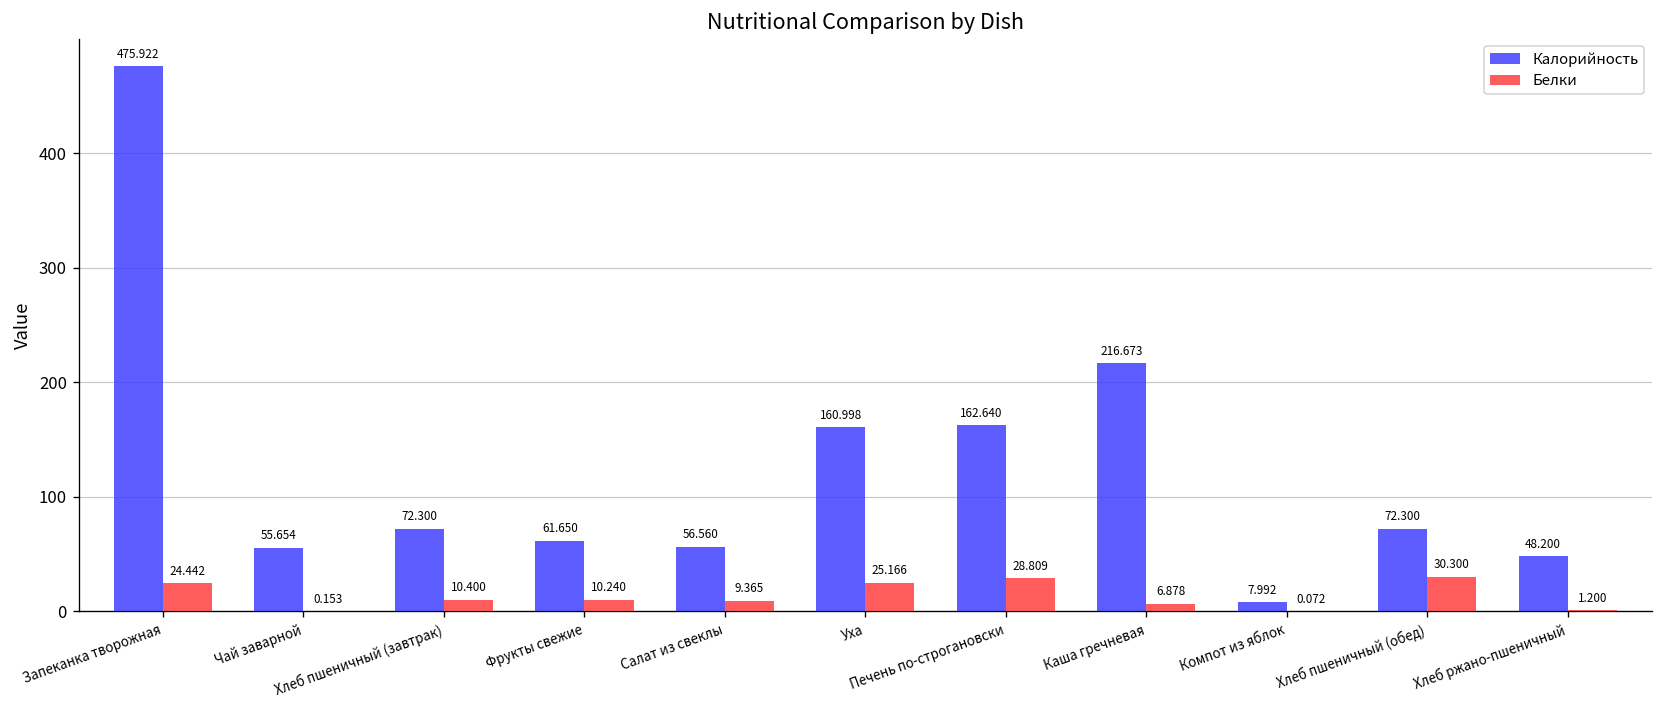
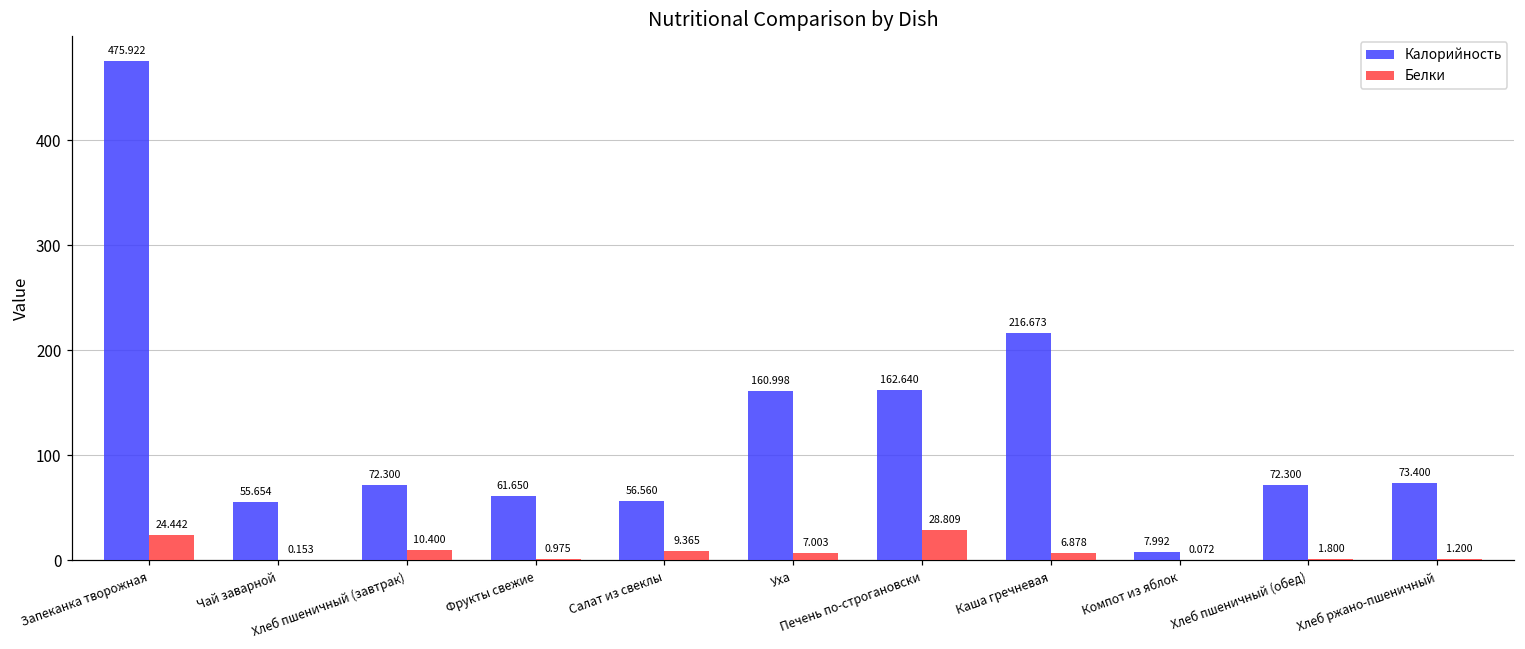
  {
    "Калорийность": {
      "Запеканка творожная": 475.922,
      "Чай заварной": 55.654,
      "Хлеб пшеничный (завтрак)": 72.300,
      "Фрукты свежие": 61.650,
      "Салат из свеклы": 56.560,
      "Уха": 160.998,
      "Печень по-строгановски": 162.640,
      "Каша гречневая": 216.673,
      "Компот из яблок": 7.992,
      "Хлеб пшеничный (обед)": 72.300,
-     "Хлеб ржано-пшеничный": 48.200
+     "Хлеб ржано-пшеничный": 73.400
    },
    "Белки": {
      "Запеканка творожная": 24.442,
      "Чай заварной": 0.153,
      "Хлеб пшеничный (завтрак)": 10.400,
-     "Фрукты свежие": 10.240,
+     "Фрукты свежие": 0.975,
      "Салат из свеклы": 9.365,
-     "Уха": 25.166,
+     "Уха": 7.003,
      "Печень по-строгановски": 28.809,
      "Каша гречневая": 6.878,
      "Компот из яблок": 0.072,
-     "Хлеб пшеничный (обед)": 30.300,
+     "Хлеб пшеничный (обед)": 1.800,
      "Хлеб ржано-пшеничный": 1.200
    }
  }
